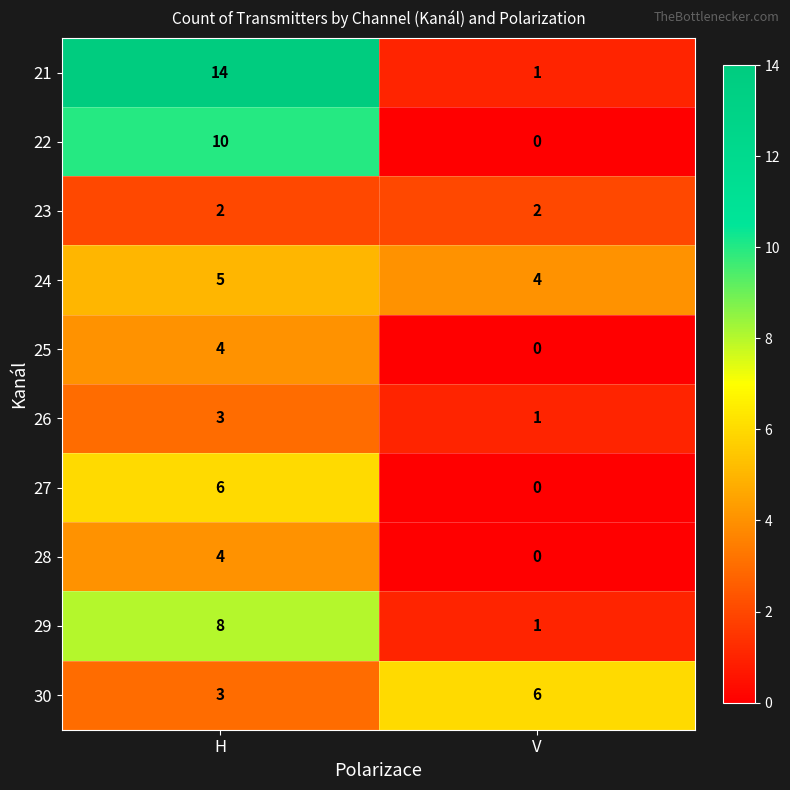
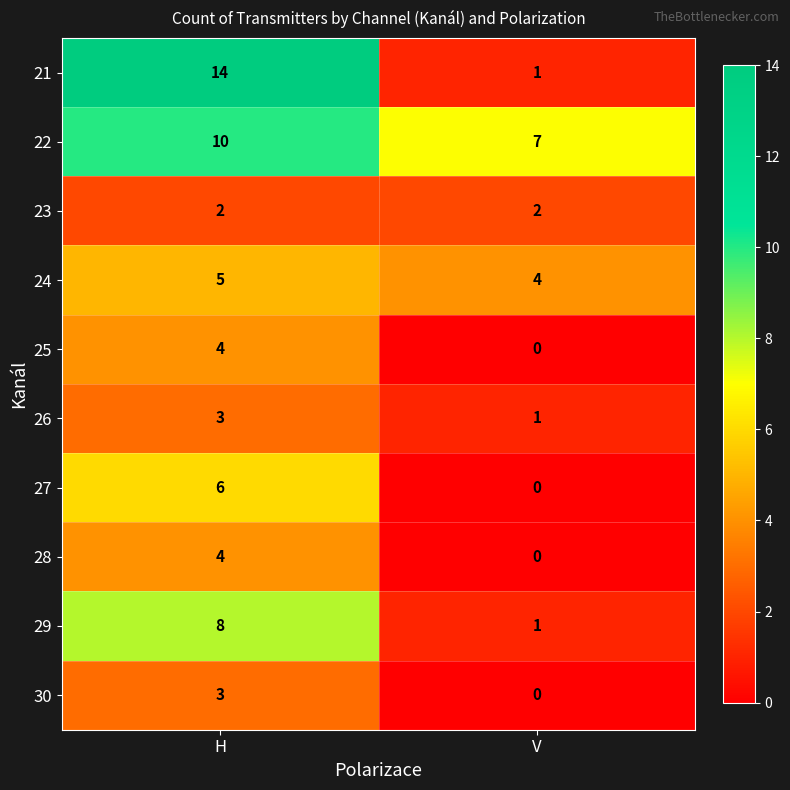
  {
    "21": {
      "H": 14,
      "V": 1
    },
    "22": {
      "H": 10,
-     "V": 0
+     "V": 7
    },
    "23": {
      "H": 2,
      "V": 2
    },
    "24": {
      "H": 5,
      "V": 4
    },
    "25": {
      "H": 4,
      "V": 0
    },
    "26": {
      "H": 3,
      "V": 1
    },
    "27": {
      "H": 6,
      "V": 0
    },
    "28": {
      "H": 4,
      "V": 0
    },
    "29": {
      "H": 8,
      "V": 1
    },
    "30": {
      "H": 3,
-     "V": 6
+     "V": 0
    }
  }
